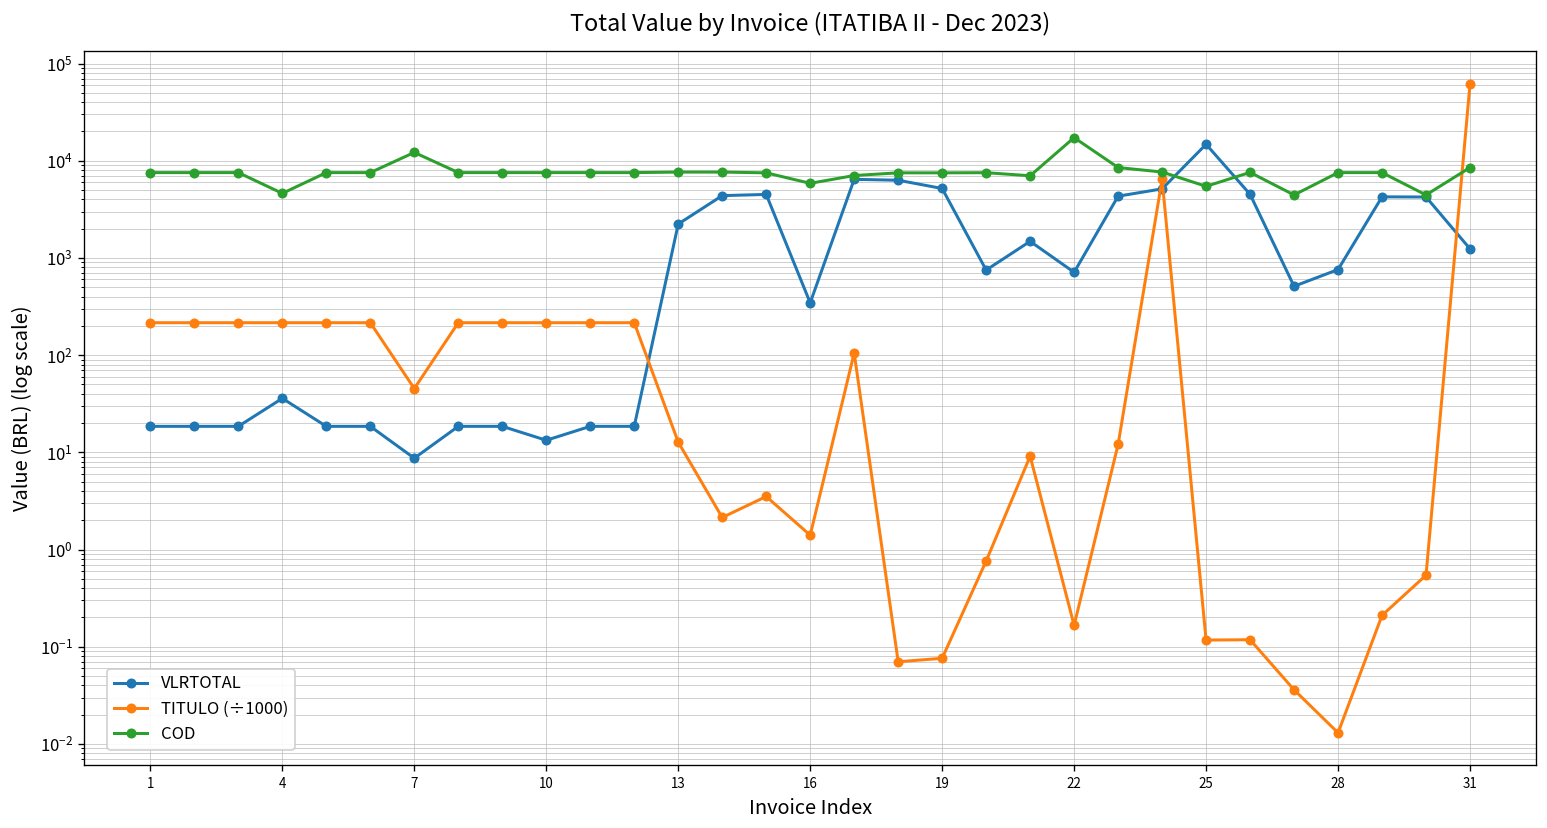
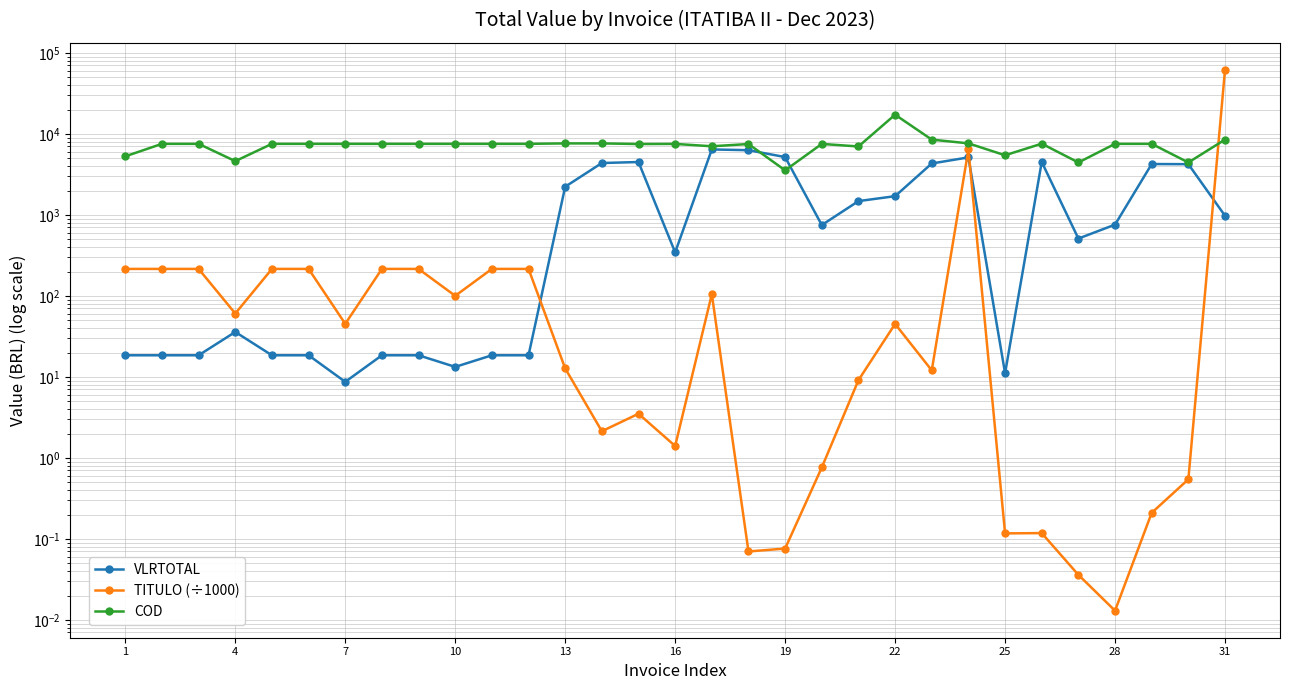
  {
    "VLRTOTAL": {
      "1": 19,
      "4": 40,
      "7": 9,
      "10": 13,
      "13": 2200,
      "16": 350,
      "19": 5000,
-     "22": 700,
-     "25": 15000,
+     "22": 1700,
+     "25": 11,
      "28": 800,
-     "31": 1200
+     "31": 1000
    },
    "TITULO (÷1000)": {
      "1": 220,
-     "4": 220,
+     "4": 60,
      "7": 50,
-     "10": 220,
+     "10": 100,
      "13": 13,
      "16": 1.4,
      "19": 0.08,
-     "22": 0.17,
+     "22": 50,
      "25": 0.12,
      "28": 0.013,
      "31": 60000
    },
    "COD": {
-     "1": 8000,
+     "1": 5000,
      "4": 5000,
-     "7": 12000,
+     "7": 8000,
      "10": 8000,
      "13": 8000,
-     "16": 6000,
-     "19": 8000,
+     "16": 8000,
+     "19": 4000,
      "22": 17000,
      "25": 5000,
      "28": 8000,
      "31": 9000
    }
  }
